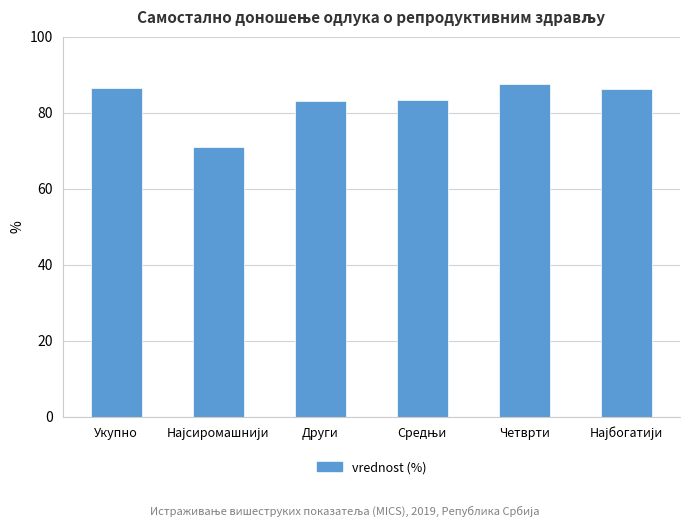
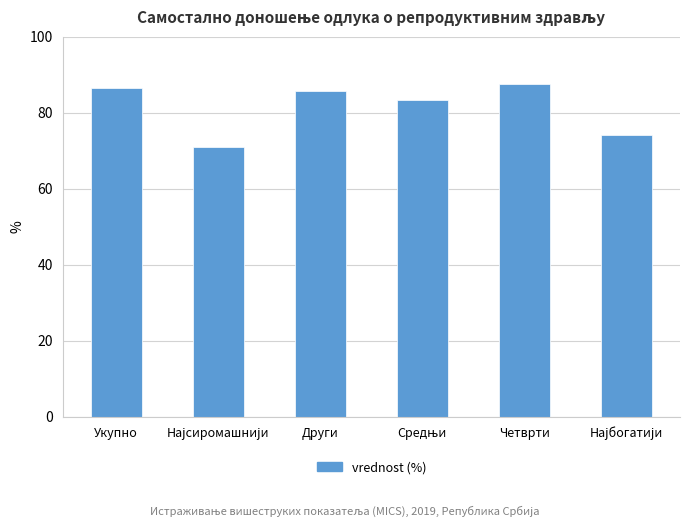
  {
    "Укупно": 87,
    "Најсиромашнији": 71,
-   "Други": 83,
+   "Други": 86,
    "Средњи": 83,
    "Четврти": 88,
-   "Најбогатији": 86
+   "Најбогатији": 74
  }
